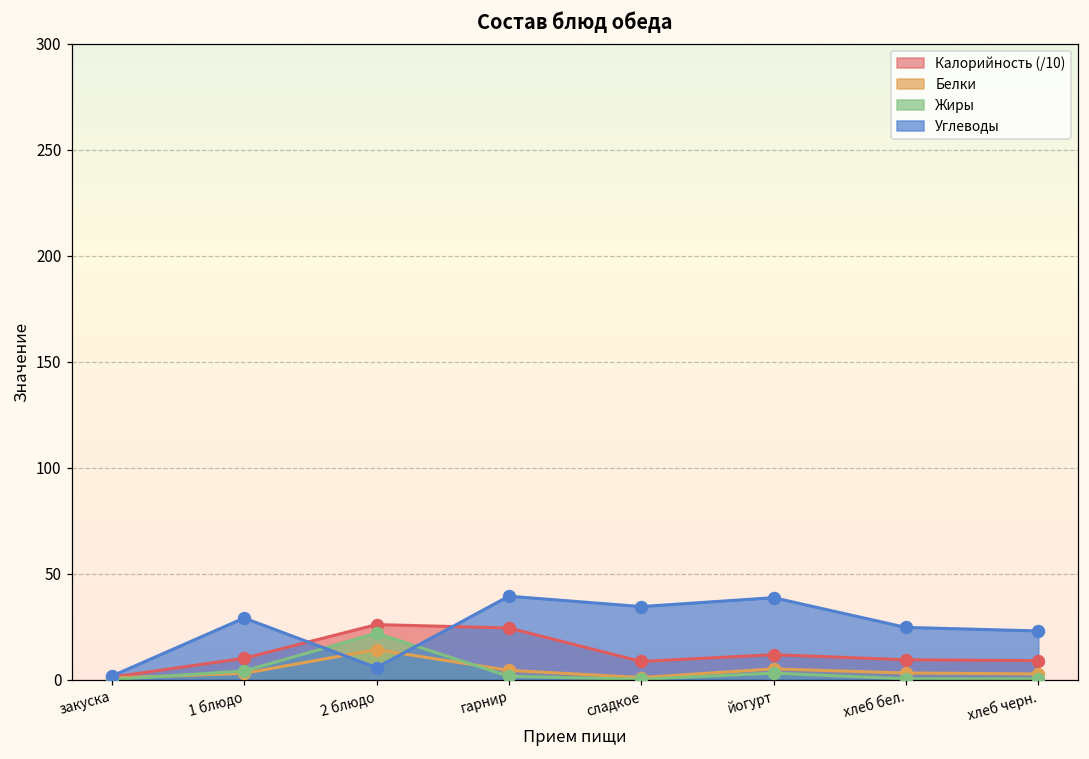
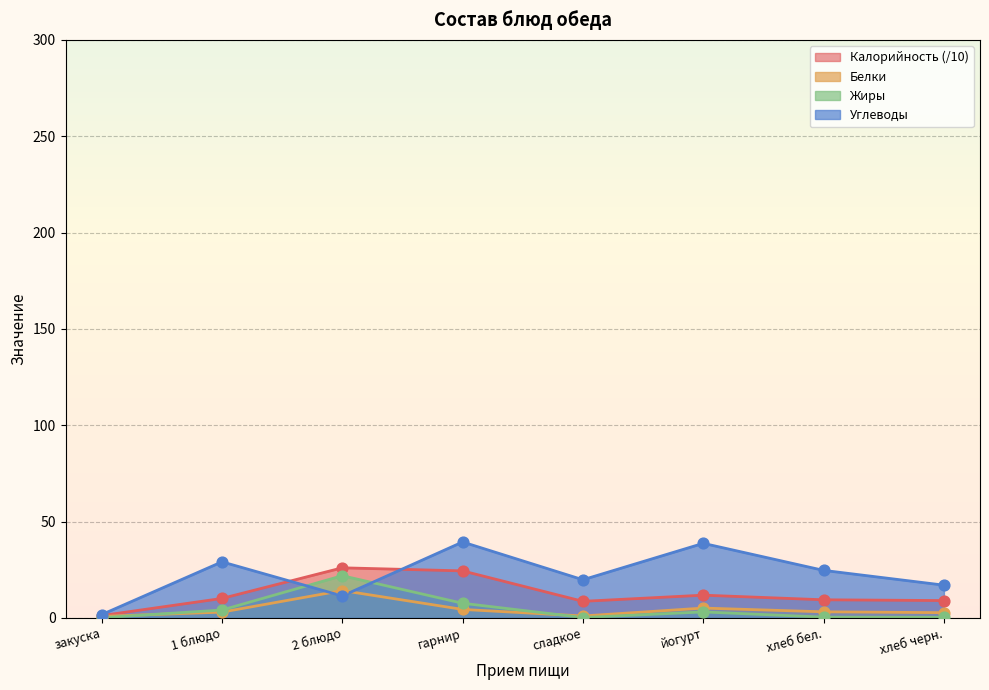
  {
    "Жиры": {
      "2 блюдо": 22,
-     "гарнир": 2,
+     "гарнир": 8,
      "йогурт": 3,
      "хлеб бел.": 0,
      "хлеб черн.": 0
    },
    "Углеводы": {
      "1 блюдо": 29,
-     "2 блюдо": 6,
+     "2 блюдо": 11,
      "гарнир": 39,
-     "сладкое": 35,
+     "сладкое": 20,
      "йогурт": 39,
      "хлеб бел.": 25,
-     "хлеб черн.": 23
+     "хлеб черн.": 17
    }
  }
